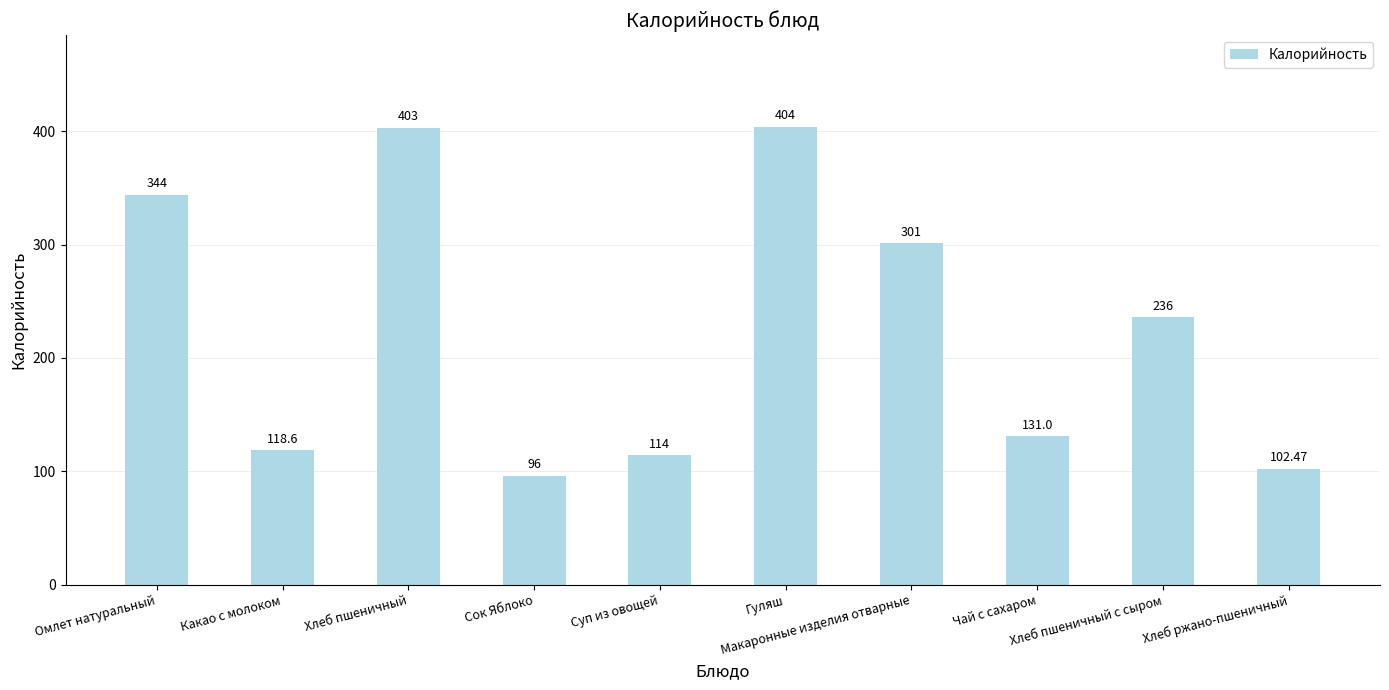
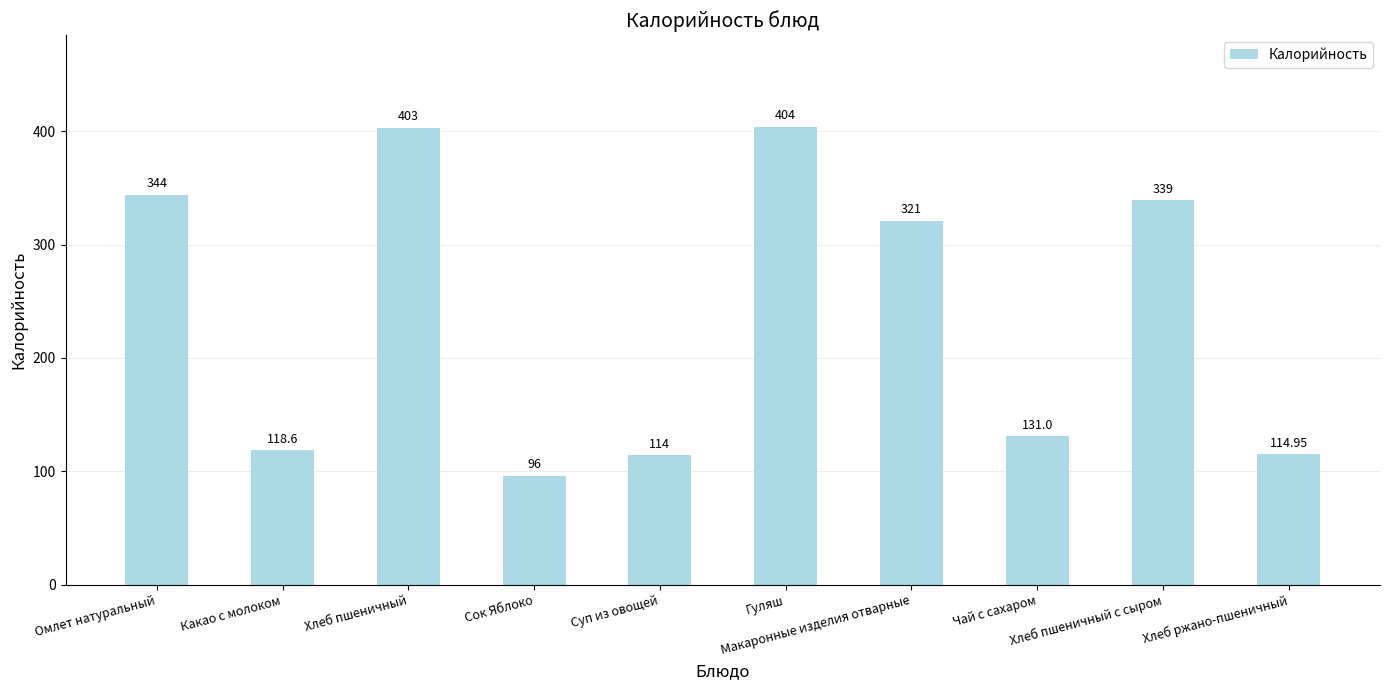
  {
    "Омлет натуральный": 344,
    "Какао с молоком": 118.6,
    "Хлеб пшеничный": 403,
    "Сок Яблоко": 96,
    "Суп из овощей": 114,
    "Гуляш": 404,
-   "Макаронные изделия отварные": 301,
+   "Макаронные изделия отварные": 321,
    "Чай с сахаром": 131.0,
-   "Хлеб пшеничный с сыром": 236,
-   "Хлеб ржано-пшеничный": 102.47
+   "Хлеб пшеничный с сыром": 339,
+   "Хлеб ржано-пшеничный": 114.95
  }
